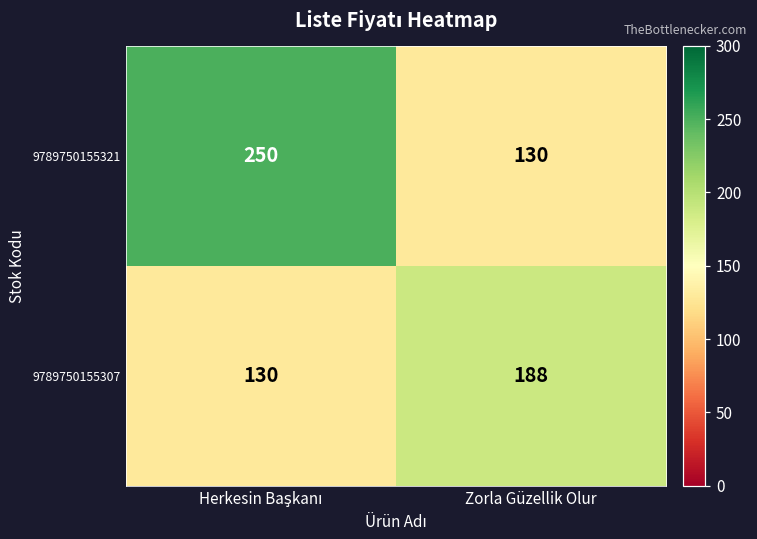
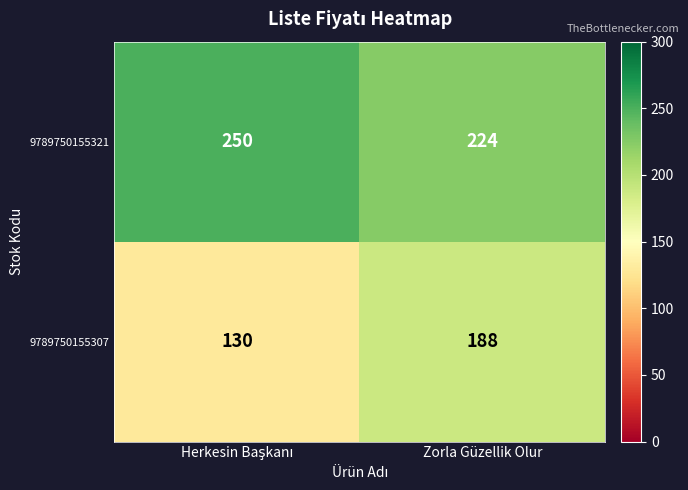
  {
    "9789750155321": {
      "Herkesin Başkanı": 250,
-     "Zorla Güzellik Olur": 130
+     "Zorla Güzellik Olur": 224
    },
    "9789750155307": {
      "Herkesin Başkanı": 130,
      "Zorla Güzellik Olur": 188
    }
  }
